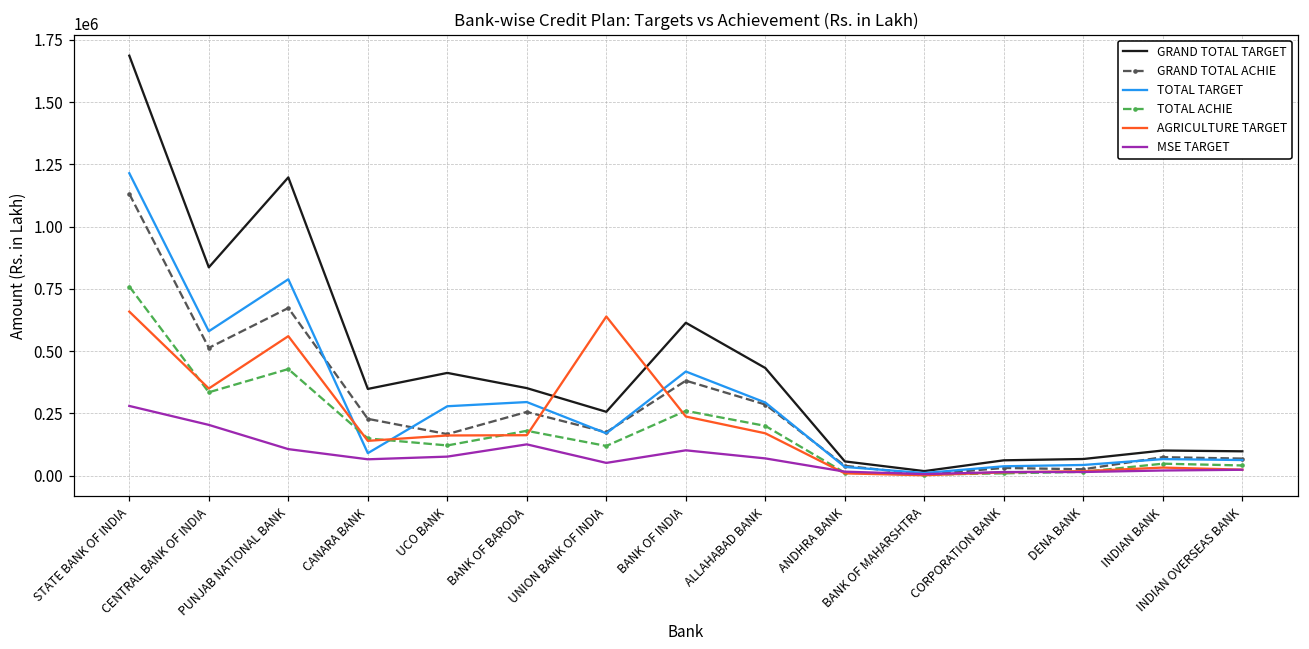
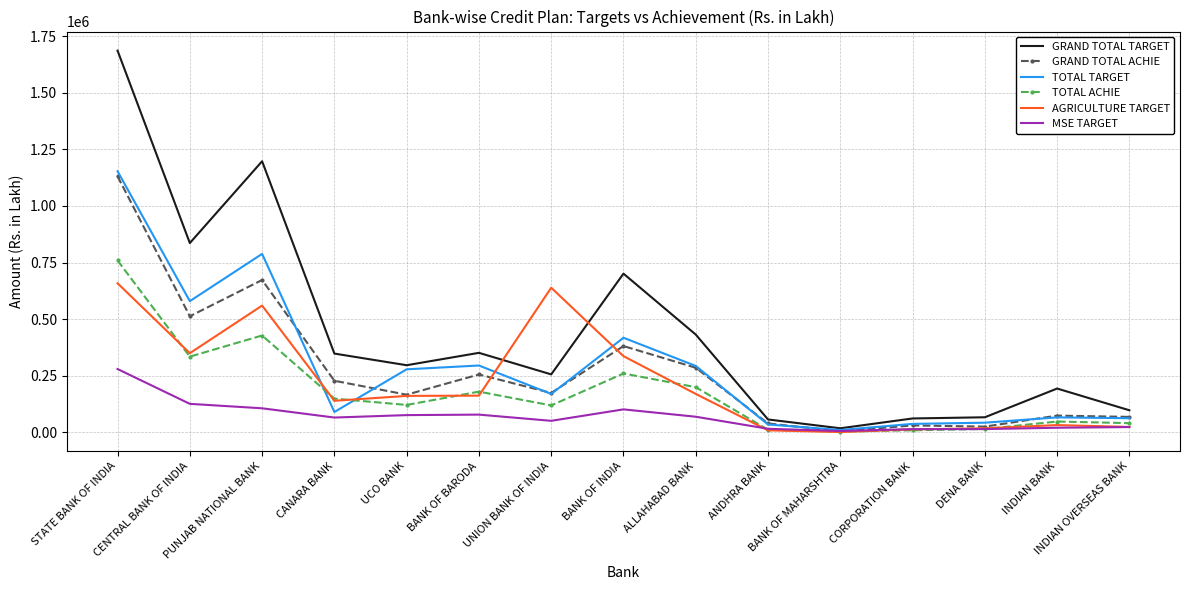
  {
    "GRAND TOTAL TARGET": {
      "STATE BANK OF INDIA": 1690000,
      "CENTRAL BANK OF INDIA": 840000,
      "PUNJAB NATIONAL BANK": 1200000,
      "CANARA BANK": 350000,
-     "UCO BANK": 410000,
+     "UCO BANK": 300000,
      "BANK OF BARODA": 350000,
      "UNION BANK OF INDIA": 260000,
-     "BANK OF INDIA": 610000,
+     "BANK OF INDIA": 700000,
      "ALLAHABAD BANK": 430000,
      "ANDHRA BANK": 60000,
      "CORPORATION BANK": 60000,
      "DENA BANK": 70000,
-     "INDIAN BANK": 100000,
+     "INDIAN BANK": 190000,
      "INDIAN OVERSEAS BANK": 100000
    },
    "GRAND TOTAL ACHIE": {
      "STATE BANK OF INDIA": 1130000,
      "CENTRAL BANK OF INDIA": 510000,
      "PUNJAB NATIONAL BANK": 670000,
      "CANARA BANK": 230000,
      "BANK OF BARODA": 260000,
      "BANK OF INDIA": 380000
    },
    "TOTAL TARGET": {
-     "STATE BANK OF INDIA": 1210000,
+     "STATE BANK OF INDIA": 1150000,
      "CENTRAL BANK OF INDIA": 580000,
      "PUNJAB NATIONAL BANK": 790000,
      "CANARA BANK": 90000,
      "UCO BANK": 280000,
      "BANK OF BARODA": 300000,
      "BANK OF INDIA": 420000,
      "DENA BANK": 40000
    },
    "TOTAL ACHIE": {
      "STATE BANK OF INDIA": 760000,
      "CENTRAL BANK OF INDIA": 330000,
      "PUNJAB NATIONAL BANK": 430000,
      "UCO BANK": 120000,
      "BANK OF BARODA": 180000,
      "UNION BANK OF INDIA": 120000,
      "BANK OF INDIA": 260000,
      "ALLAHABAD BANK": 200000,
      "INDIAN BANK": 50000,
      "INDIAN OVERSEAS BANK": 40000
    },
    "AGRICULTURE TARGET": {
      "STATE BANK OF INDIA": 660000,
      "CENTRAL BANK OF INDIA": 350000,
      "PUNJAB NATIONAL BANK": 560000,
      "BANK OF BARODA": 160000,
      "UNION BANK OF INDIA": 640000,
-     "BANK OF INDIA": 240000,
+     "BANK OF INDIA": 340000,
      "ALLAHABAD BANK": 170000,
      "INDIAN BANK": 30000
    },
    "MSE TARGET": {
      "STATE BANK OF INDIA": 280000,
-     "CENTRAL BANK OF INDIA": 200000,
+     "CENTRAL BANK OF INDIA": 130000,
      "PUNJAB NATIONAL BANK": 110000,
      "CANARA BANK": 70000,
      "UCO BANK": 80000,
-     "BANK OF BARODA": 130000,
+     "BANK OF BARODA": 80000,
      "UNION BANK OF INDIA": 50000,
      "BANK OF INDIA": 100000,
      "ALLAHABAD BANK": 70000,
      "INDIAN BANK": 20000
    }
  }
